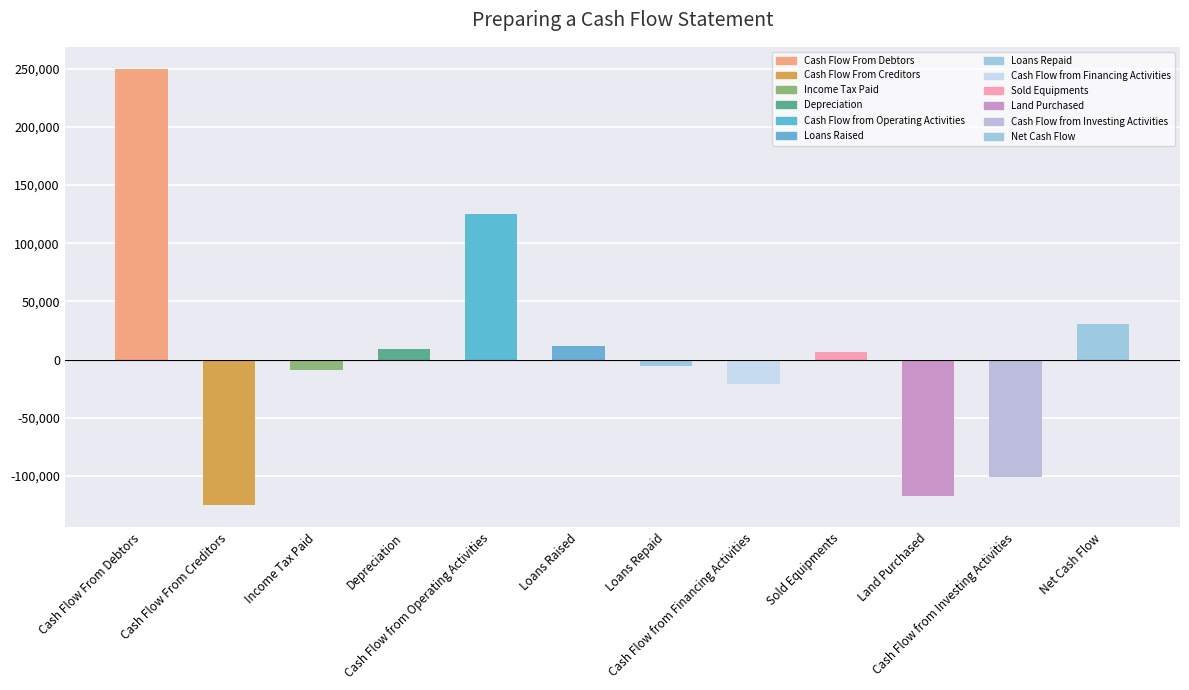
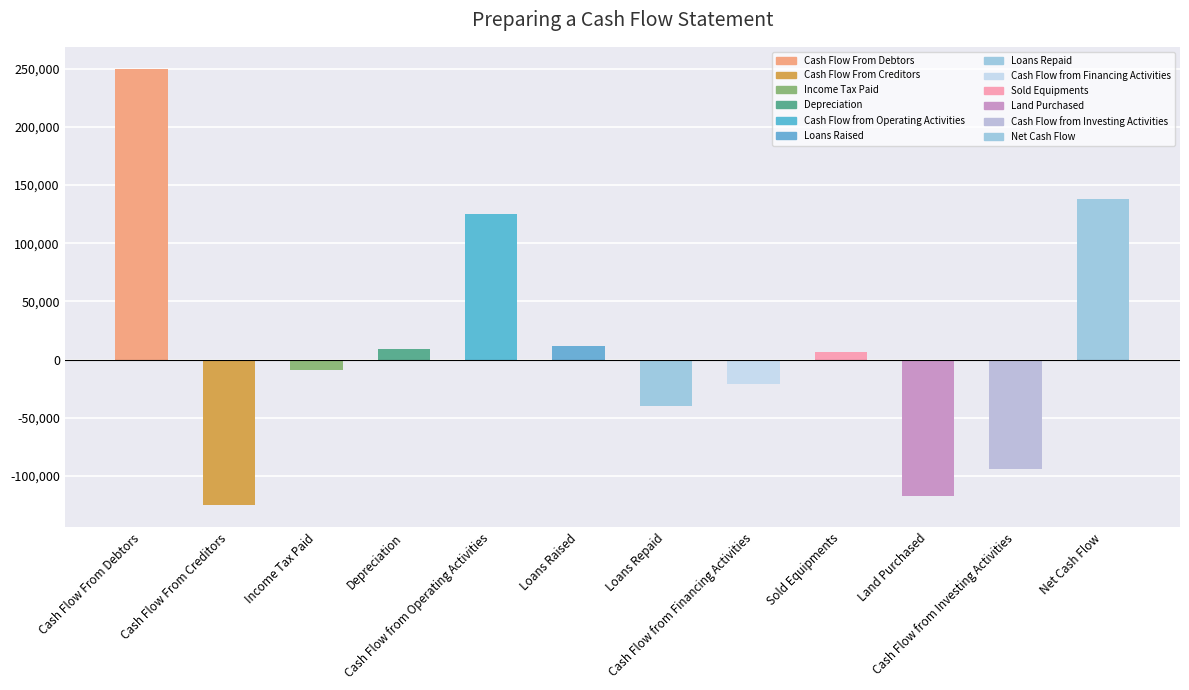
  {
    "Cash Flow From Debtors": "250,000",
    "Cash Flow From Creditors": "-125,000",
    "Income Tax Paid": "-9,000",
    "Depreciation": "9,000",
    "Cash Flow from Operating Activities": "125,000",
    "Loans Raised": "11,000",
-   "Loans Repaid": "-6,000",
+   "Loans Repaid": "-40,000",
    "Cash Flow from Financing Activities": "-21,000",
    "Sold Equipments": "7,000",
    "Land Purchased": "-117,000",
-   "Cash Flow from Investing Activities": "-101,000",
-   "Net Cash Flow": "30,000"
+   "Cash Flow from Investing Activities": "-94,000",
+   "Net Cash Flow": "138,000"
  }
